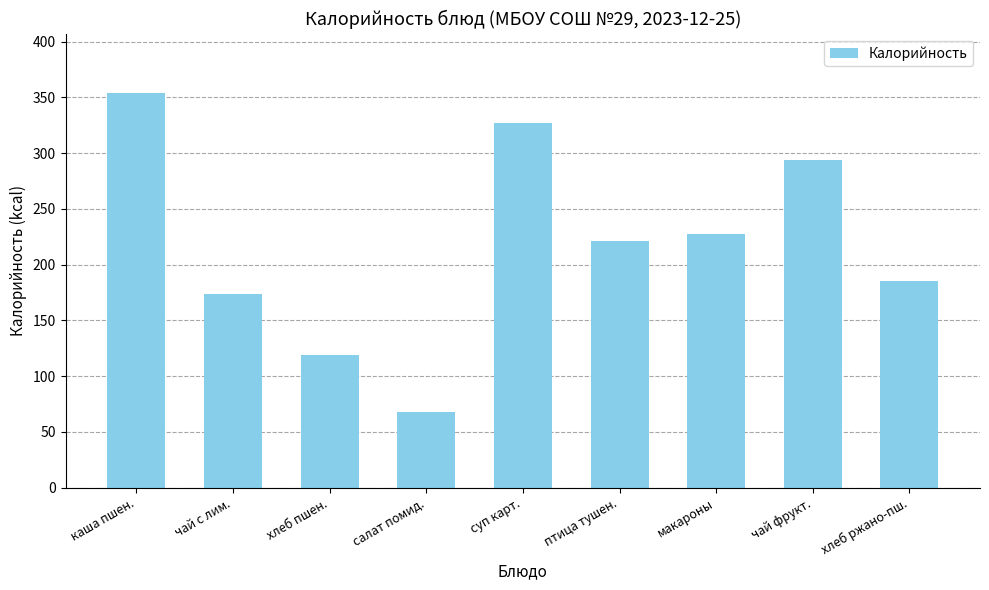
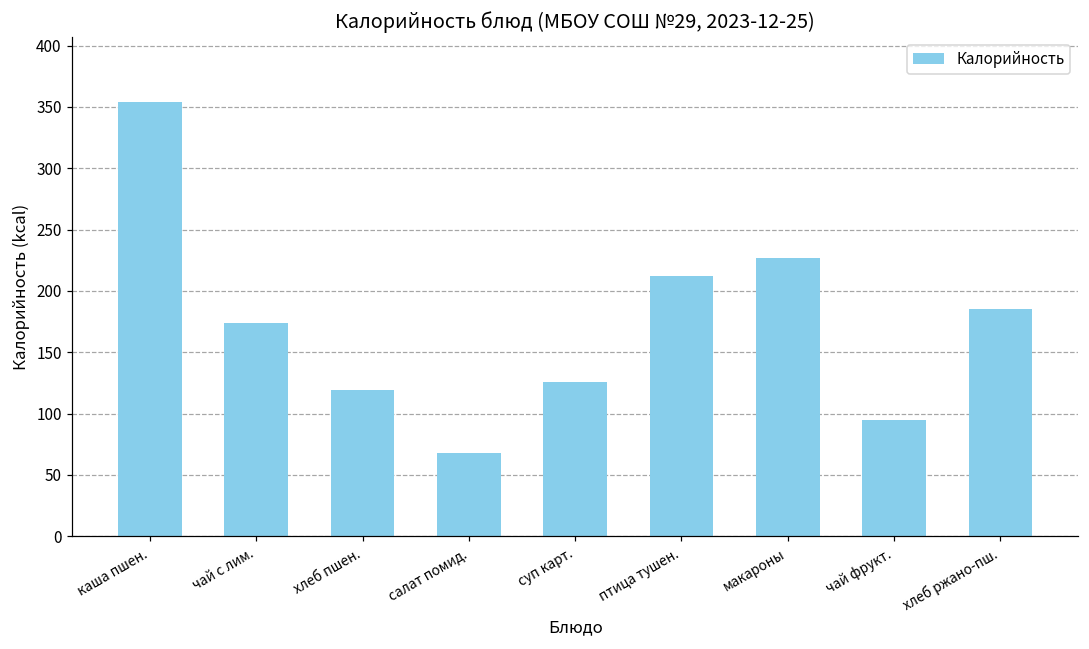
  {
    "каша пшен.": 354,
    "чай с лим.": 174,
    "хлеб пшен.": 119,
    "салат помид.": 68,
-   "суп карт.": 327,
-   "птица тушен.": 221,
+   "суп карт.": 126,
+   "птица тушен.": 212,
    "макароны": 227,
-   "чай фрукт.": 294,
+   "чай фрукт.": 95,
    "хлеб ржано-пш.": 185
  }
